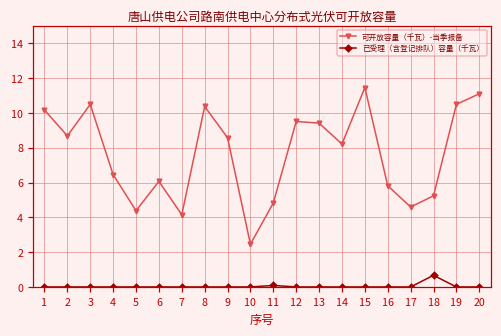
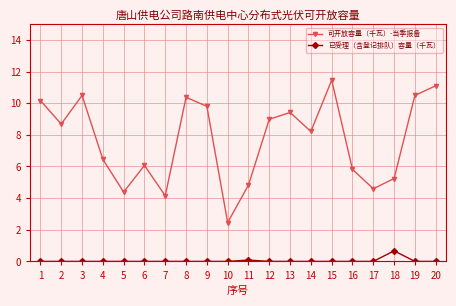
  {
    "可开放容量（千瓦）-当季报备": {
      "1": 10.2,
      "2": 8.7,
      "3": 10.5,
      "4": 6.5,
      "5": 4.4,
      "6": 6.1,
      "7": 4.1,
      "8": 10.4,
-     "9": 8.6,
+     "9": 9.8,
      "10": 2.5,
      "11": 4.8,
-     "12": 9.5,
+     "12": 9.0,
      "13": 9.4,
      "14": 8.2,
      "15": 11.5,
      "16": 5.8,
      "17": 4.6,
      "18": 5.2,
      "19": 10.5,
      "20": 11.1
    },
    "已受理（含登记排队）容量（千瓦）": {
      "1": 0.0,
      "2": 0.0,
      "3": 0.0,
      "4": 0.0,
      "5": 0.0,
      "6": 0.0,
      "7": 0.0,
      "8": 0.0,
      "9": 0.0,
      "10": 0.0,
      "11": 0.1,
      "12": 0.0,
      "13": 0.0,
      "14": 0.0,
      "15": 0.0,
      "16": 0.0,
      "17": 0.0,
      "18": 0.7,
      "19": 0.0,
      "20": 0.0
    }
  }
